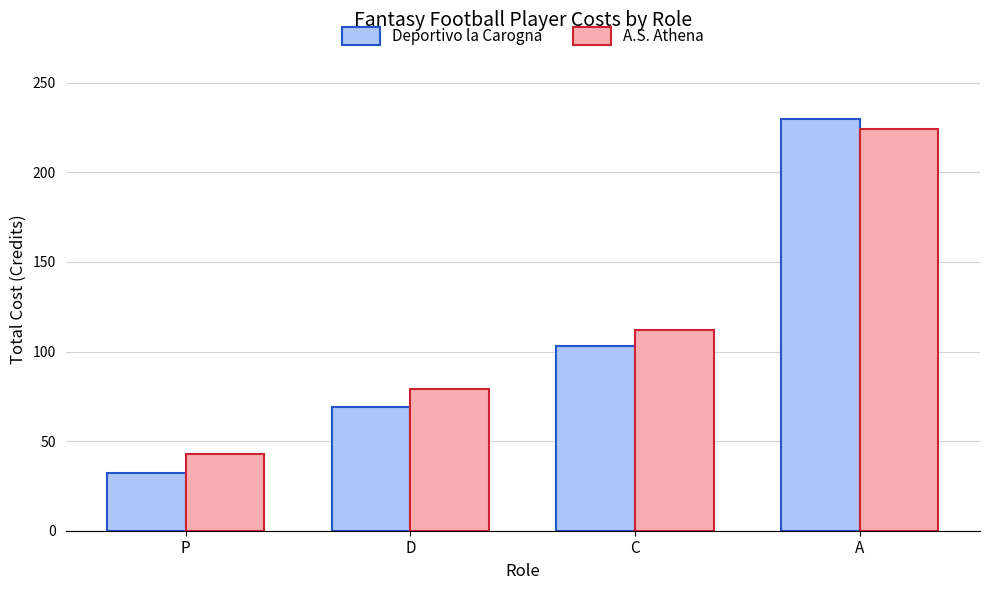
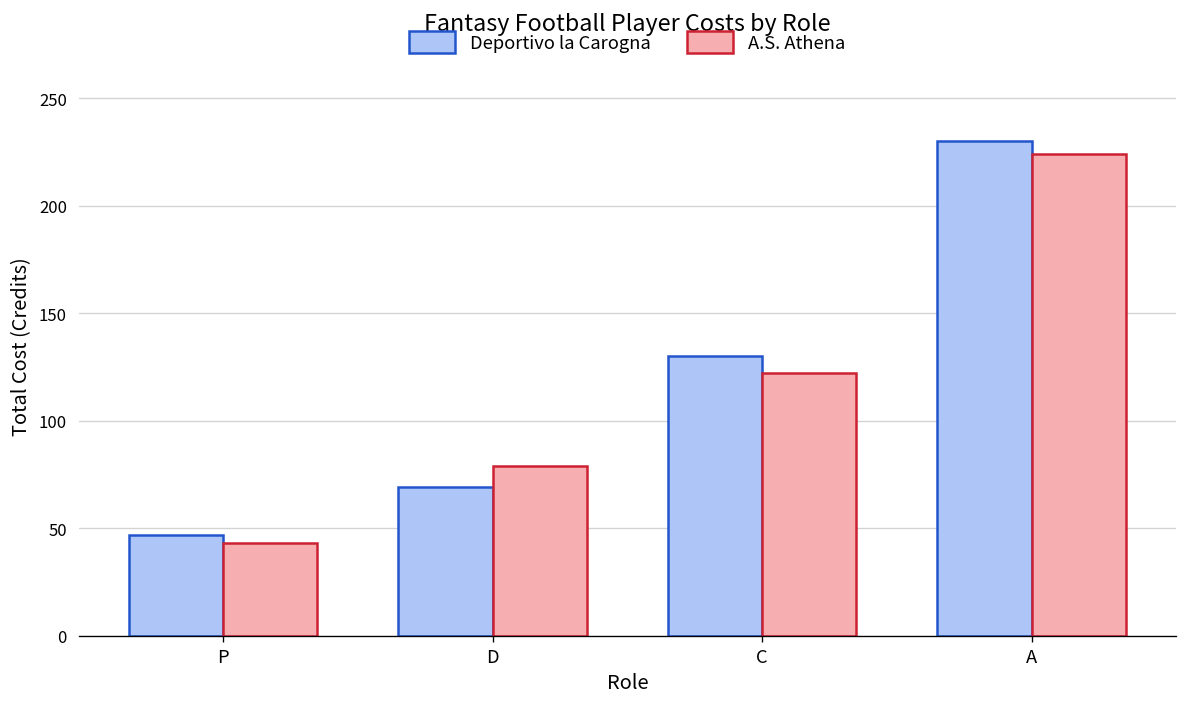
  {
    "Deportivo la Carogna": {
-     "P": 32,
+     "P": 47,
      "D": 69,
-     "C": 103,
+     "C": 130,
      "A": 230
    },
    "A.S. Athena": {
      "P": 43,
      "D": 79,
-     "C": 112,
+     "C": 122,
      "A": 224
    }
  }
